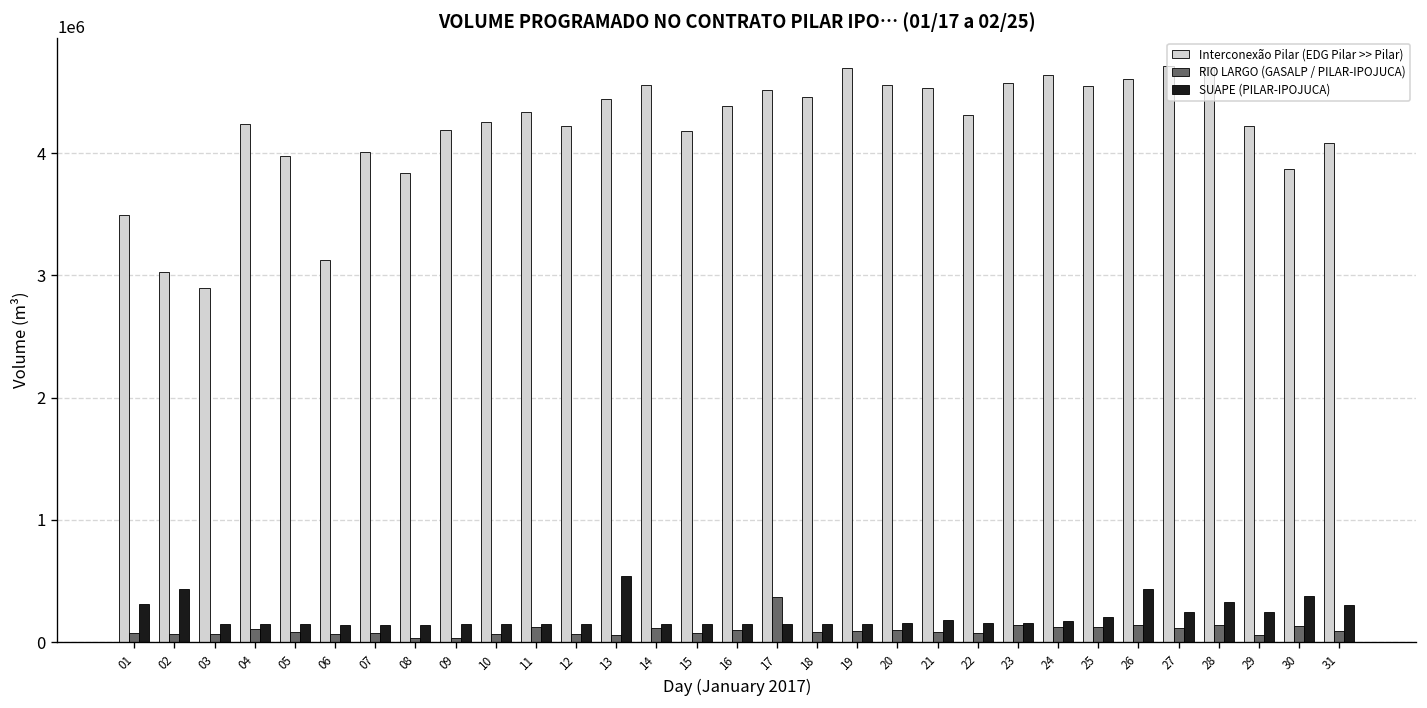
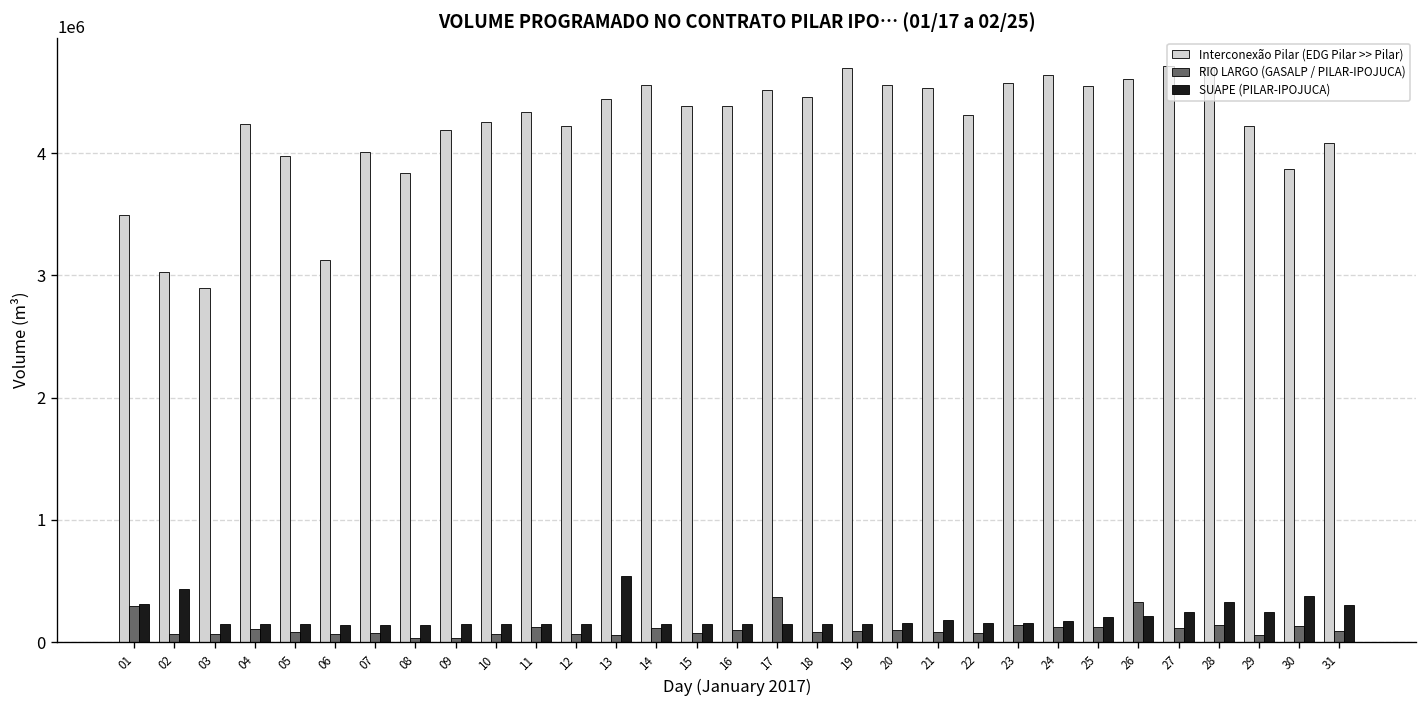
  {
    "Interconexão Pilar (EDG Pilar >> Pilar)": {
      "01": 3500000,
      "02": 3020000,
      "03": 2900000,
      "04": 4240000,
      "05": 3980000,
      "06": 3130000,
      "07": 4010000,
      "08": 3840000,
      "09": 4190000,
      "10": 4260000,
      "11": 4340000,
      "12": 4220000,
      "13": 4440000,
      "14": 4560000,
-     "15": 4180000,
+     "15": 4380000,
      "16": 4380000,
      "17": 4510000,
      "18": 4460000,
      "19": 4690000,
      "20": 4550000,
      "21": 4530000,
      "22": 4310000,
      "23": 4570000,
      "24": 4640000,
      "25": 4550000,
      "26": 4610000,
      "29": 4230000,
      "30": 3870000,
      "31": 4090000
    },
    "RIO LARGO (GASALP / PILAR-IPOJUCA)": {
-     "01": 80000,
+     "01": 290000,
      "02": 60000,
      "03": 60000,
      "04": 110000,
      "05": 80000,
      "06": 60000,
      "07": 80000,
      "08": 40000,
      "09": 40000,
      "10": 60000,
      "11": 120000,
      "12": 70000,
      "13": 60000,
      "14": 110000,
      "15": 80000,
      "16": 100000,
      "17": 370000,
      "18": 90000,
      "19": 90000,
      "20": 100000,
      "21": 80000,
      "22": 80000,
      "23": 140000,
      "24": 120000,
      "25": 120000,
-     "26": 140000,
+     "26": 330000,
      "27": 120000,
      "28": 140000,
      "29": 60000,
      "30": 130000,
      "31": 90000
    },
    "SUAPE (PILAR-IPOJUCA)": {
      "01": 310000,
      "02": 430000,
      "03": 150000,
      "04": 150000,
      "05": 150000,
      "06": 140000,
      "07": 140000,
      "08": 140000,
      "09": 150000,
      "10": 150000,
      "11": 150000,
      "12": 150000,
      "13": 540000,
      "14": 150000,
      "15": 150000,
      "16": 150000,
      "17": 150000,
      "18": 150000,
      "19": 150000,
      "20": 160000,
      "21": 180000,
      "22": 160000,
      "23": 160000,
      "24": 170000,
      "25": 200000,
-     "26": 430000,
+     "26": 220000,
      "27": 250000,
      "28": 330000,
      "29": 250000,
      "30": 380000,
      "31": 300000
    }
  }
